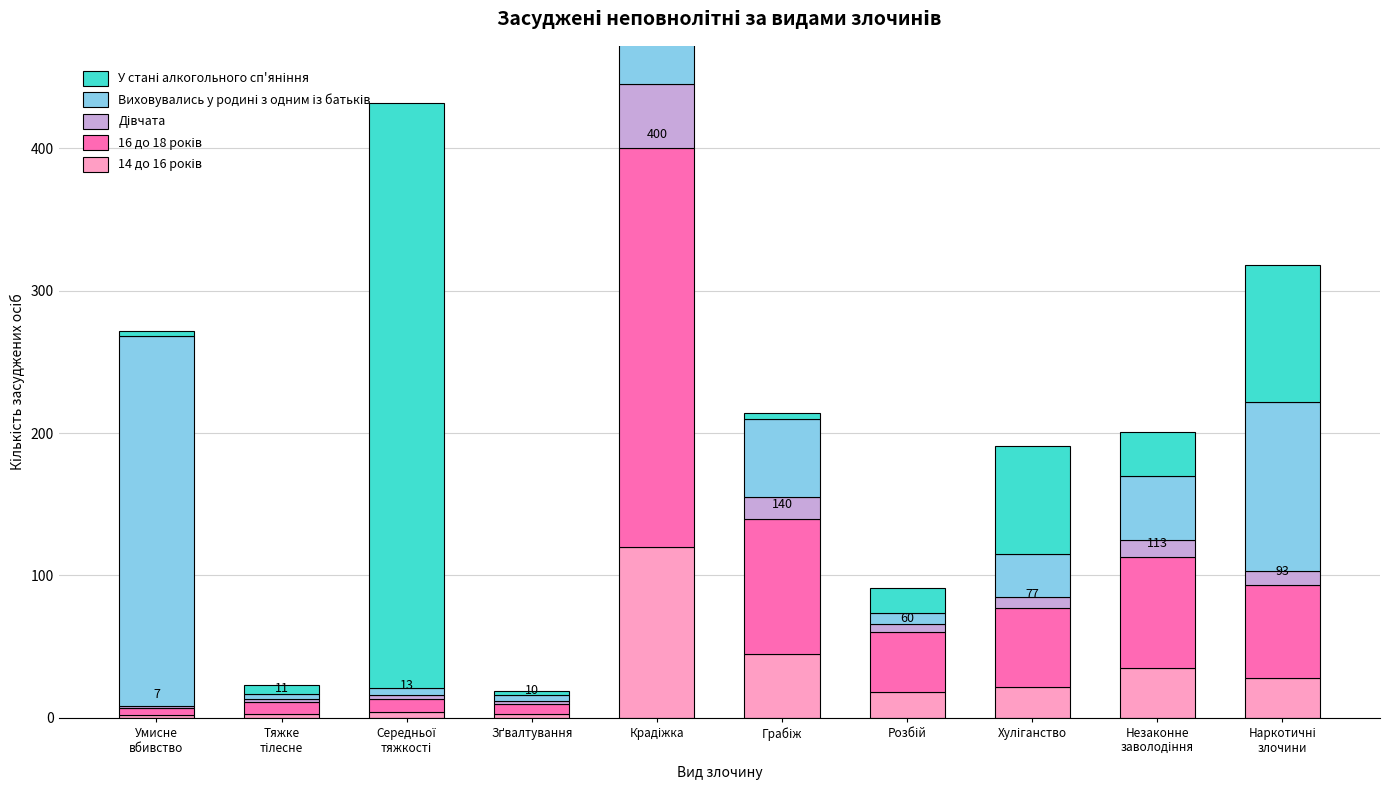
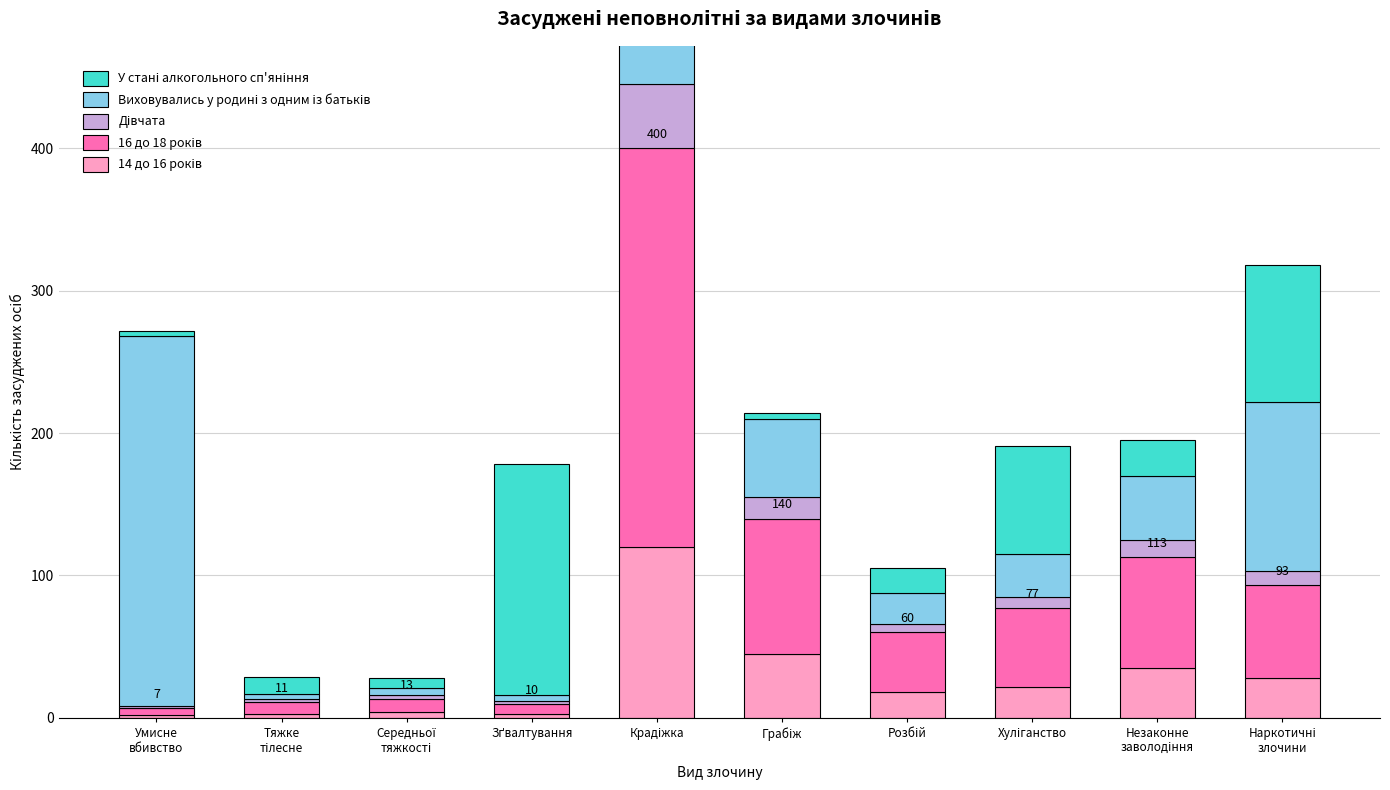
  {
    "Дівчата": {
      "Тяжке тілесне": 2,
      "Середньої тяжкості": 3,
      "Зґвалтування": 2,
      "Розбій": 6,
      "Хуліганство": 8
    },
    "Виховувались у родині з одним із батьків": {
      "Тяжке тілесне": 4,
      "Середньої тяжкості": 5,
      "Грабіж": 55,
-     "Розбій": 8,
+     "Розбій": 22,
      "Незаконне заволодіння": 45,
      "Наркотичні злочини": 119
    },
    "У стані алкогольного сп'яніння": {
      "Умисне вбивство": 4,
-     "Тяжке тілесне": 6,
-     "Середньої тяжкості": 411,
-     "Зґвалтування": 3,
+     "Тяжке тілесне": 12,
+     "Середньої тяжкості": 7,
+     "Зґвалтування": 162,
      "Грабіж": 4,
      "Розбій": 17,
      "Хуліганство": 76,
-     "Незаконне заволодіння": 31,
+     "Незаконне заволодіння": 25,
      "Наркотичні злочини": 96
    }
  }
